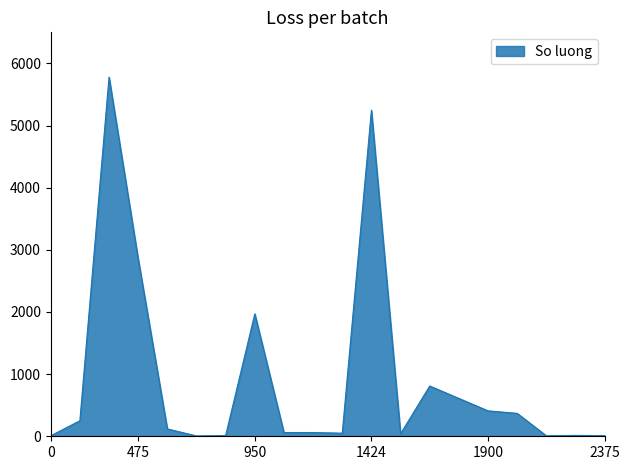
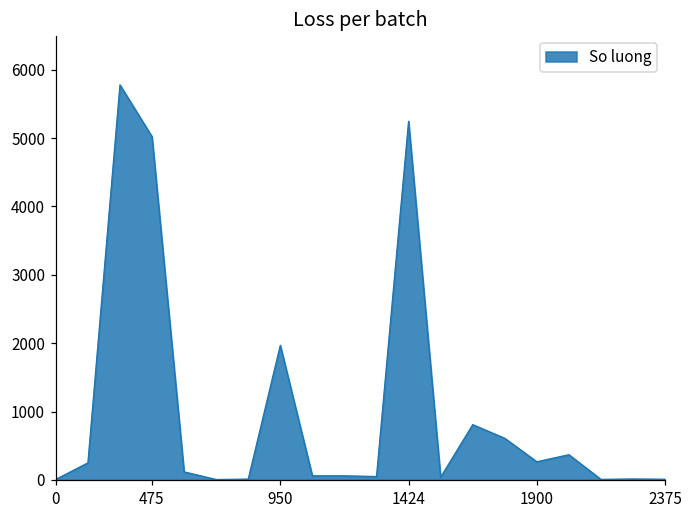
  {
    "0": 0,
-   "475": 2900,
+   "475": 5000,
    "950": 2000,
    "1424": 5200,
-   "1900": 400,
+   "1900": 300,
    "2375": 0
  }
